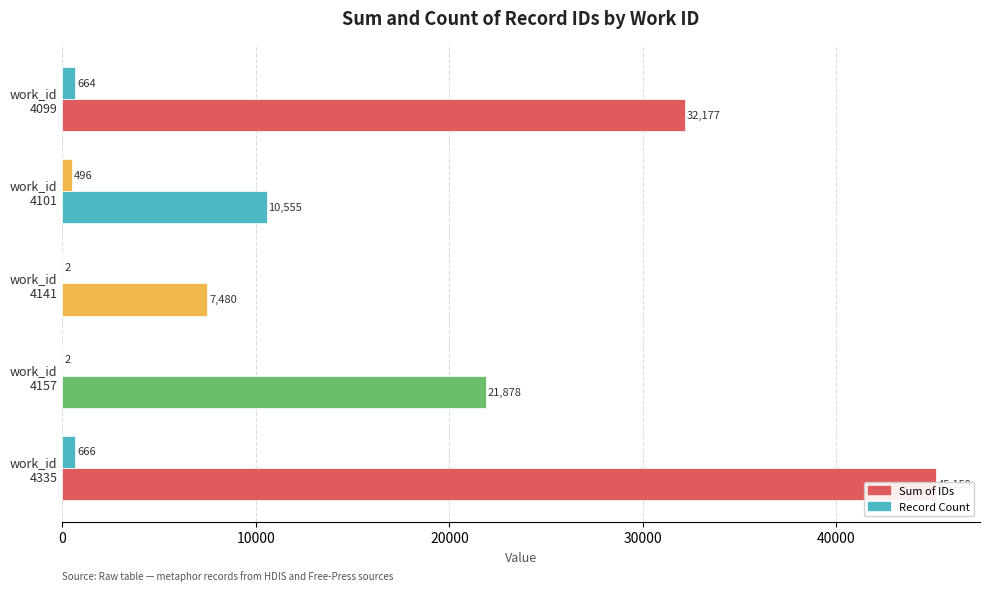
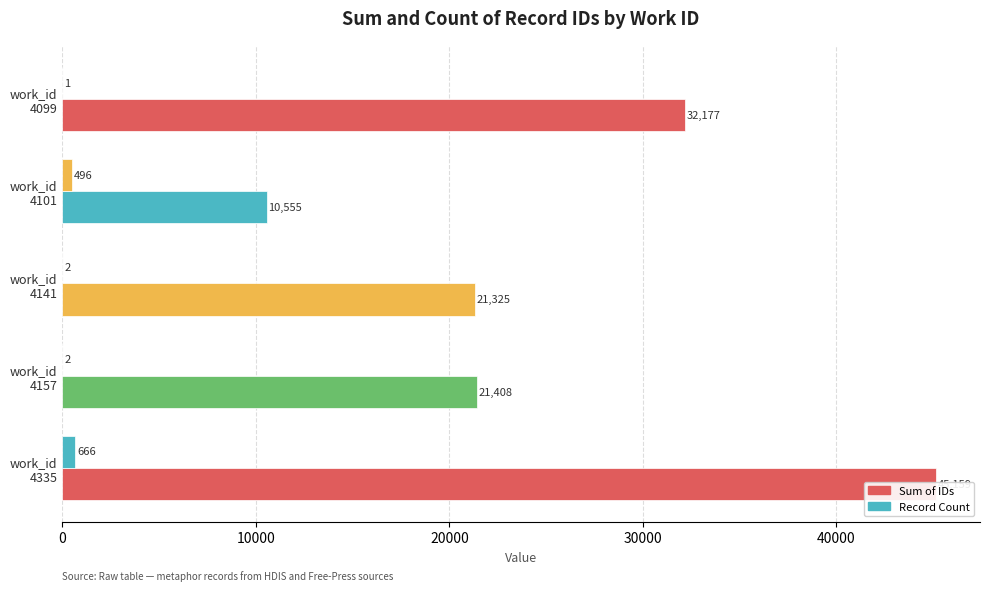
  {
    "Sum of IDs": {
      "work_id 4099": "32,177",
      "work_id 4101": "10,555",
-     "work_id 4141": "7,480",
-     "work_id 4157": "21,878"
+     "work_id 4141": "21,325",
+     "work_id 4157": "21,408"
    },
    "Record Count": {
-     "work_id 4099": "664",
+     "work_id 4099": "1",
      "work_id 4101": "496",
      "work_id 4141": "2",
      "work_id 4157": "2",
      "work_id 4335": "666"
    }
  }
